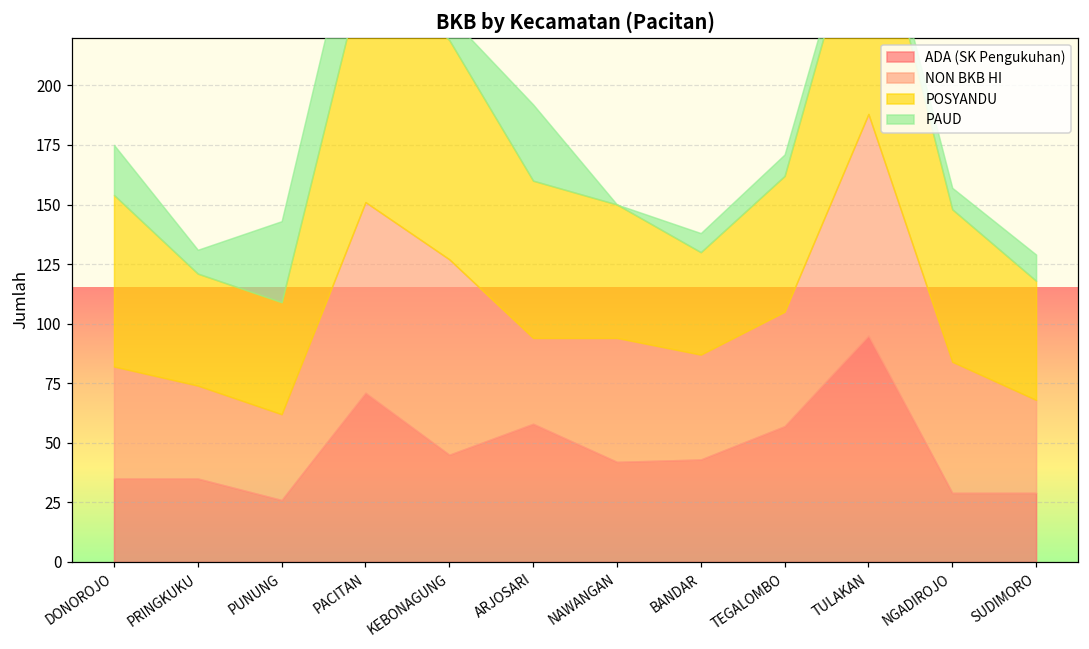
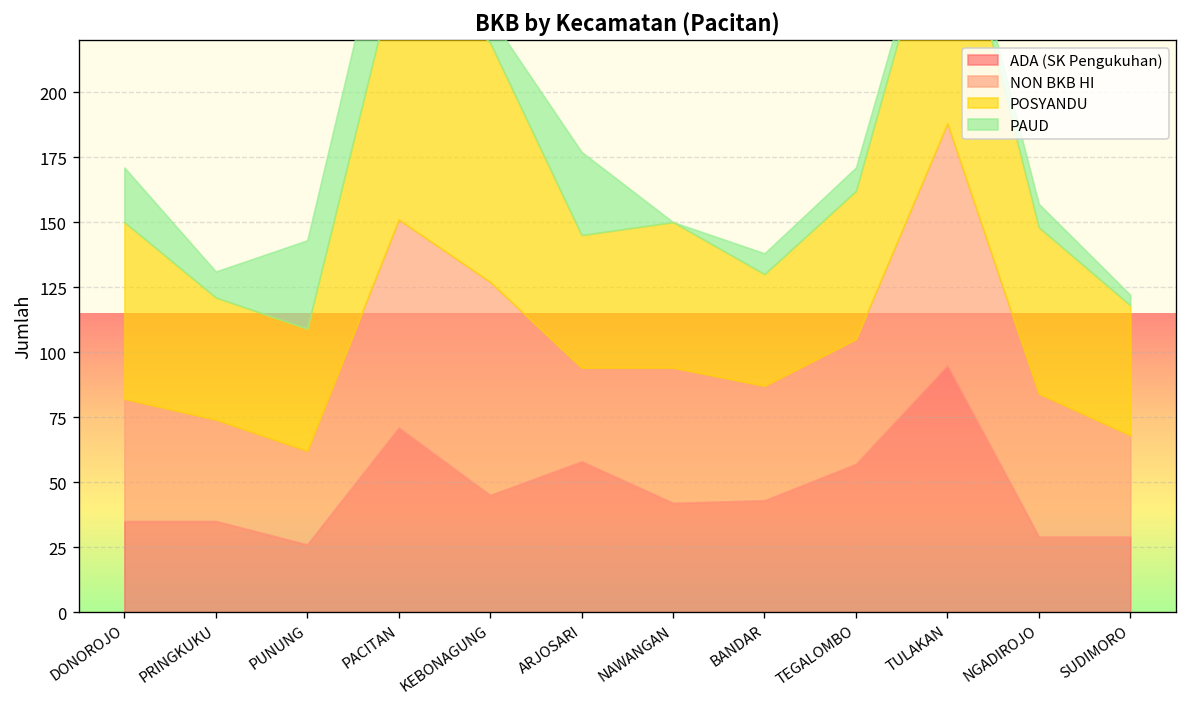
  {
    "POSYANDU": {
-     "DONOROJO": 72,
+     "DONOROJO": 68,
      "PRINGKUKU": 47,
      "PUNUNG": 47,
      "KEBONAGUNG": 92,
-     "ARJOSARI": 66,
+     "ARJOSARI": 51,
      "BANDAR": 43,
      "TEGALOMBO": 57,
      "NGADIROJO": 64,
      "SUDIMORO": 50
    },
    "PAUD": {
      "DONOROJO": 21,
      "PRINGKUKU": 10,
      "PUNUNG": 34,
      "ARJOSARI": 32,
      "BANDAR": 8,
      "TEGALOMBO": 9,
      "NGADIROJO": 9,
-     "SUDIMORO": 11
+     "SUDIMORO": 4
    }
  }
